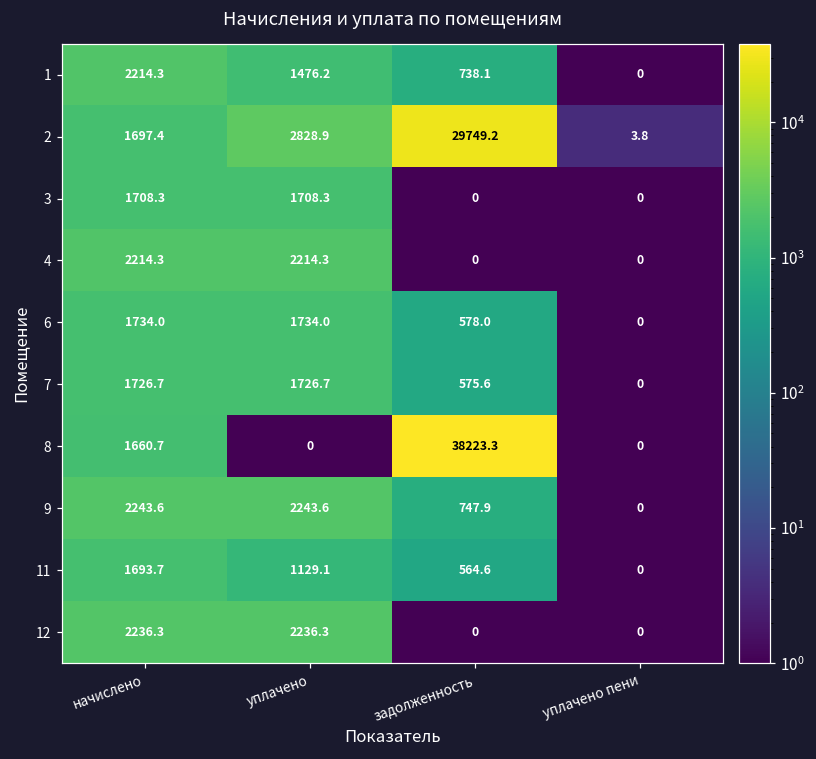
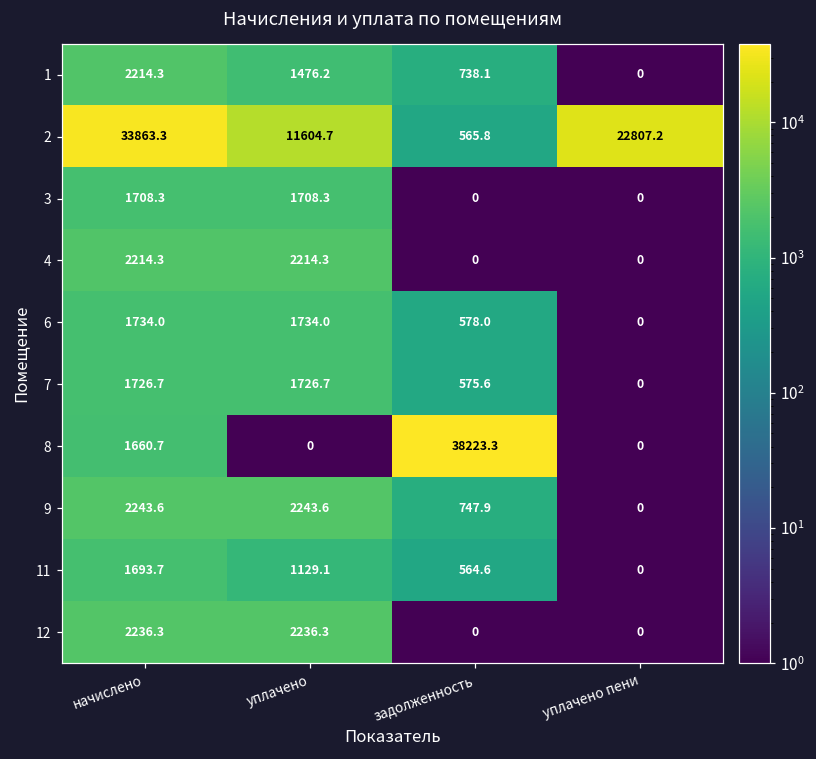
  {
    "1": {
      "начислено": 2214.3,
      "уплачено": 1476.2,
      "задолженность": 738.1,
      "уплачено пени": 0
    },
    "2": {
-     "начислено": 1697.4,
-     "уплачено": 2828.9,
-     "задолженность": 29749.2,
-     "уплачено пени": 3.8
+     "начислено": 33863.3,
+     "уплачено": 11604.7,
+     "задолженность": 565.8,
+     "уплачено пени": 22807.2
    },
    "3": {
      "начислено": 1708.3,
      "уплачено": 1708.3,
      "задолженность": 0,
      "уплачено пени": 0
    },
    "4": {
      "начислено": 2214.3,
      "уплачено": 2214.3,
      "задолженность": 0,
      "уплачено пени": 0
    },
    "6": {
      "начислено": 1734.0,
      "уплачено": 1734.0,
      "задолженность": 578.0,
      "уплачено пени": 0
    },
    "7": {
      "начислено": 1726.7,
      "уплачено": 1726.7,
      "задолженность": 575.6,
      "уплачено пени": 0
    },
    "8": {
      "начислено": 1660.7,
      "уплачено": 0,
      "задолженность": 38223.3,
      "уплачено пени": 0
    },
    "9": {
      "начислено": 2243.6,
      "уплачено": 2243.6,
      "задолженность": 747.9,
      "уплачено пени": 0
    },
    "11": {
      "начислено": 1693.7,
      "уплачено": 1129.1,
      "задолженность": 564.6,
      "уплачено пени": 0
    },
    "12": {
      "начислено": 2236.3,
      "уплачено": 2236.3,
      "задолженность": 0,
      "уплачено пени": 0
    }
  }
